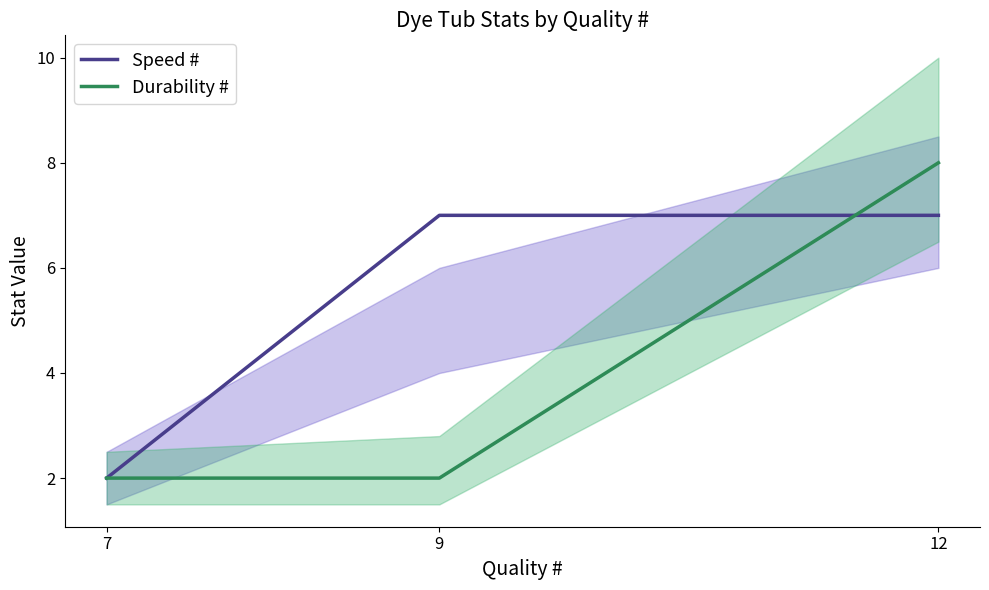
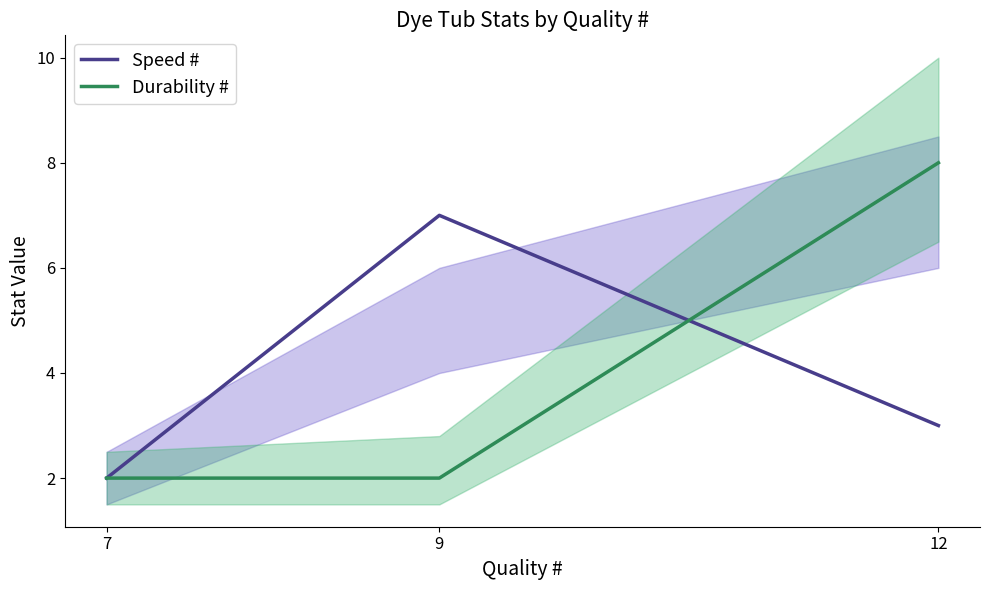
  {
    "Speed #": {
      "9": 7,
-     "12": 7
+     "12": 3
    }
  }
